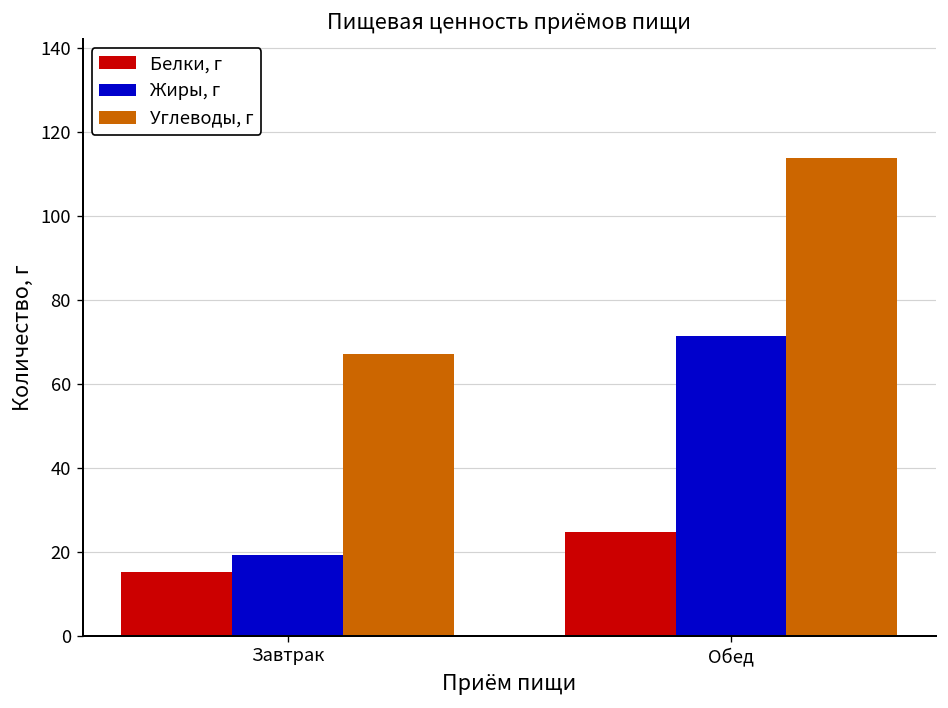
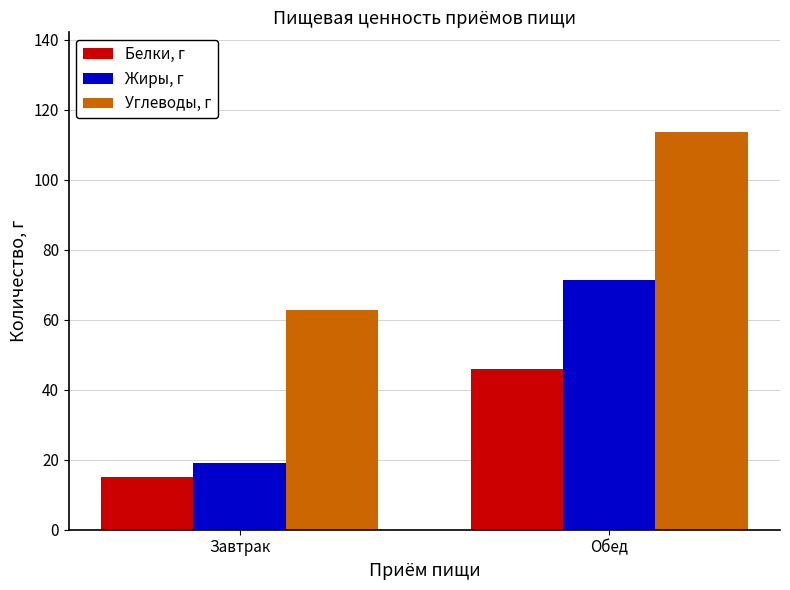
  {
    "Белки, г": {
      "Завтрак": 15,
-     "Обед": 25
+     "Обед": 46
    },
    "Жиры, г": {
      "Завтрак": 19,
      "Обед": 71
    },
    "Углеводы, г": {
-     "Завтрак": 67,
+     "Завтрак": 63,
      "Обед": 114
    }
  }
